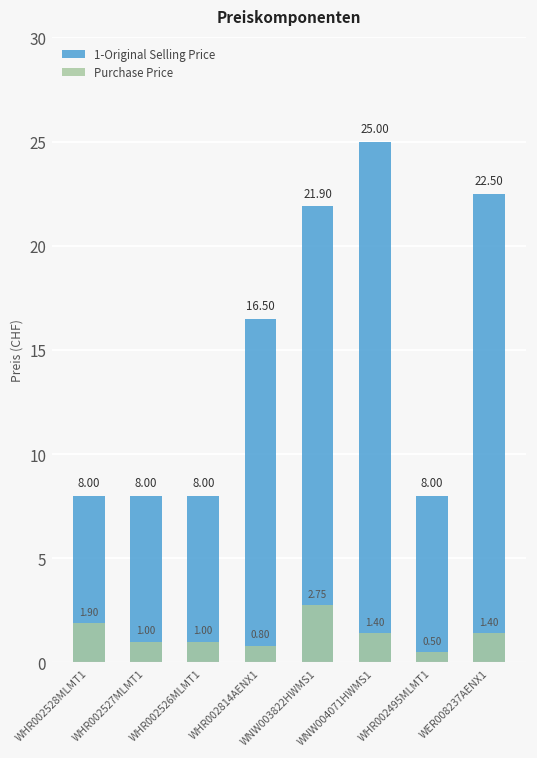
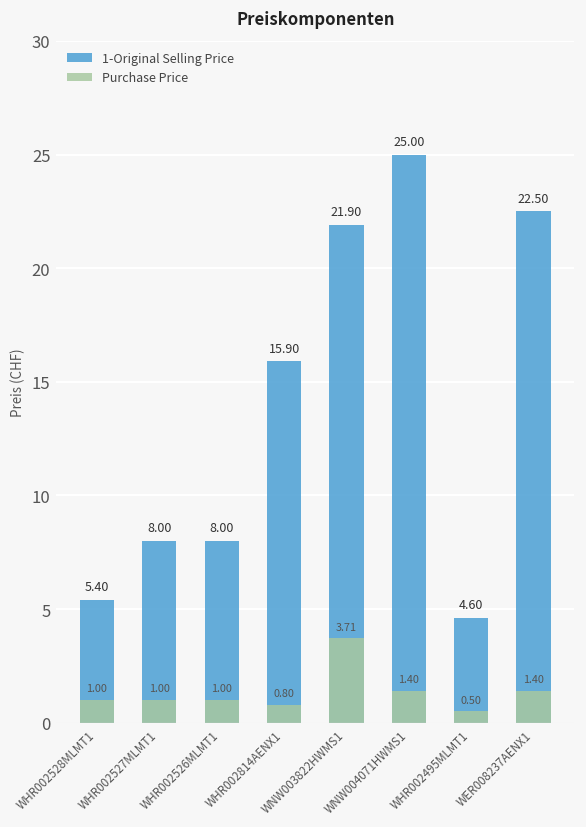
  {
    "1-Original Selling Price": {
-     "WHR002528MLMT1": 8.00,
+     "WHR002528MLMT1": 5.40,
      "WHR002527MLMT1": 8.00,
      "WHR002526MLMT1": 8.00,
-     "WHR002814AENX1": 16.50,
+     "WHR002814AENX1": 15.90,
      "WNW003822HWMS1": 21.90,
      "WNW004071HWMS1": 25.00,
-     "WHR002495MLMT1": 8.00,
+     "WHR002495MLMT1": 4.60,
      "WER008237AENX1": 22.50
    },
    "Purchase Price": {
-     "WHR002528MLMT1": 1.90,
-     "WNW003822HWMS1": 2.75
+     "WHR002528MLMT1": 1.00,
+     "WNW003822HWMS1": 3.71
    }
  }
